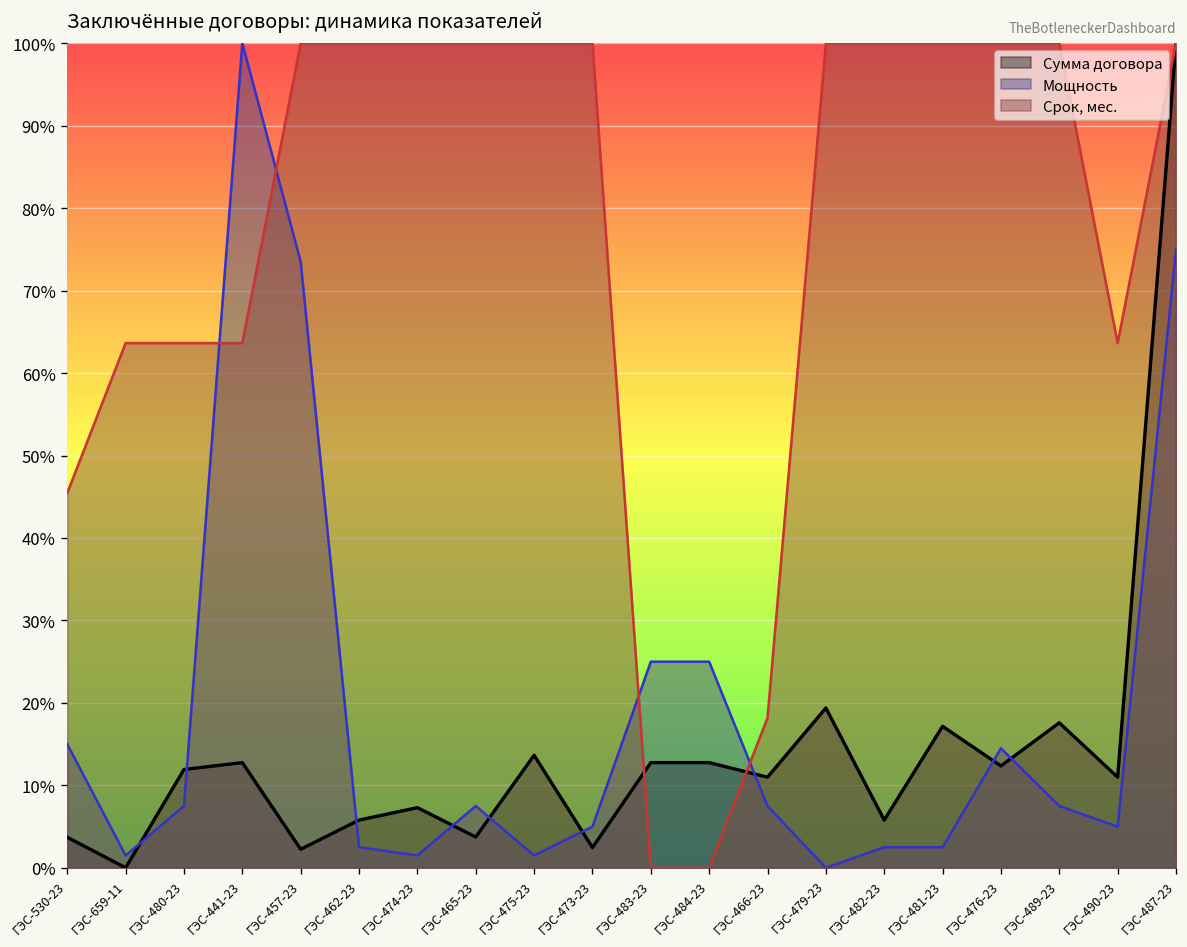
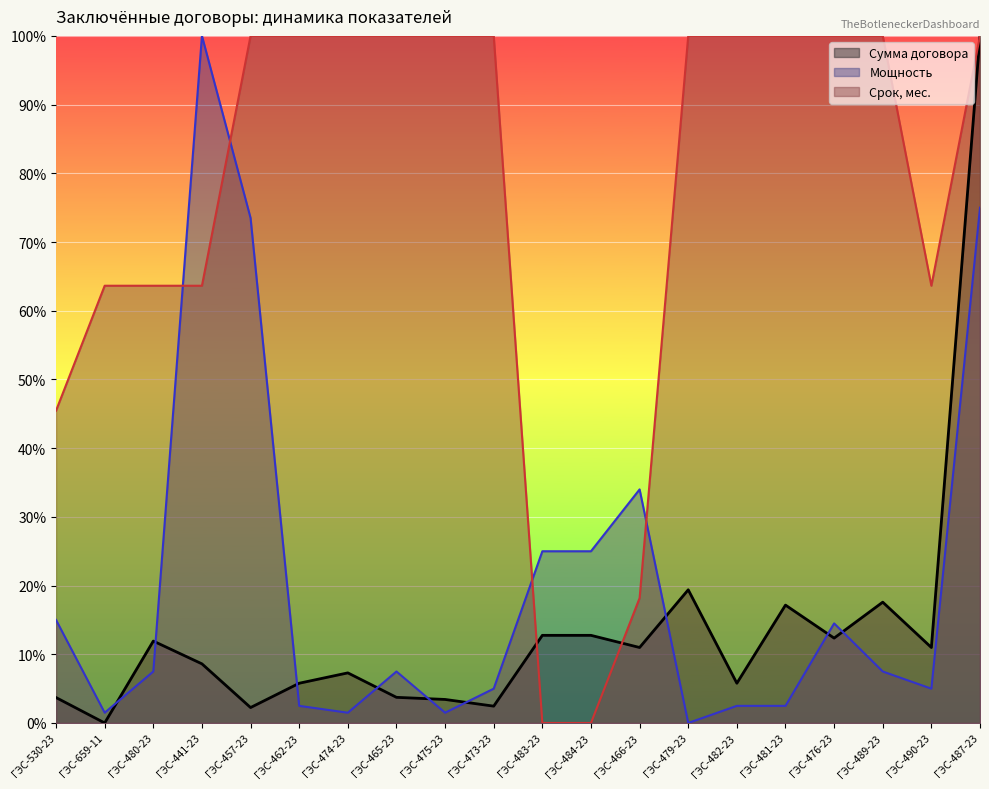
  {
    "Сумма договора": {
      "ГЭС-530-23": "4%",
      "ГЭС-659-11": "0%",
      "ГЭС-480-23": "12%",
-     "ГЭС-441-23": "13%",
+     "ГЭС-441-23": "9%",
      "ГЭС-457-23": "2%",
      "ГЭС-462-23": "6%",
      "ГЭС-474-23": "7%",
      "ГЭС-465-23": "4%",
-     "ГЭС-475-23": "14%",
+     "ГЭС-475-23": "3%",
      "ГЭС-473-23": "2%",
      "ГЭС-483-23": "13%",
      "ГЭС-484-23": "13%",
      "ГЭС-466-23": "11%",
      "ГЭС-479-23": "19%",
      "ГЭС-482-23": "6%",
      "ГЭС-481-23": "17%",
      "ГЭС-476-23": "12%",
      "ГЭС-489-23": "18%",
      "ГЭС-490-23": "11%"
    },
    "Мощность": {
      "ГЭС-530-23": "15%",
      "ГЭС-659-11": "1%",
      "ГЭС-480-23": "7%",
      "ГЭС-441-23": "100%",
      "ГЭС-457-23": "73%",
      "ГЭС-462-23": "2%",
      "ГЭС-474-23": "1%",
      "ГЭС-465-23": "7%",
      "ГЭС-475-23": "1%",
      "ГЭС-473-23": "5%",
      "ГЭС-483-23": "25%",
      "ГЭС-484-23": "25%",
-     "ГЭС-466-23": "7%",
+     "ГЭС-466-23": "34%",
      "ГЭС-479-23": "0%",
      "ГЭС-482-23": "2%",
      "ГЭС-481-23": "2%",
      "ГЭС-476-23": "14%",
      "ГЭС-489-23": "7%",
      "ГЭС-490-23": "5%",
      "ГЭС-487-23": "75%"
    },
    "Срок, мес.": {
      "ГЭС-530-23": "45%",
      "ГЭС-659-11": "64%",
      "ГЭС-480-23": "64%",
      "ГЭС-441-23": "64%",
      "ГЭС-457-23": "100%",
      "ГЭС-462-23": "100%",
      "ГЭС-474-23": "100%",
      "ГЭС-465-23": "100%",
      "ГЭС-475-23": "100%",
      "ГЭС-473-23": "100%",
      "ГЭС-483-23": "0%",
      "ГЭС-484-23": "0%",
      "ГЭС-466-23": "18%",
      "ГЭС-479-23": "100%",
      "ГЭС-482-23": "100%",
      "ГЭС-481-23": "100%",
      "ГЭС-476-23": "100%",
      "ГЭС-489-23": "100%",
      "ГЭС-490-23": "64%"
    }
  }
